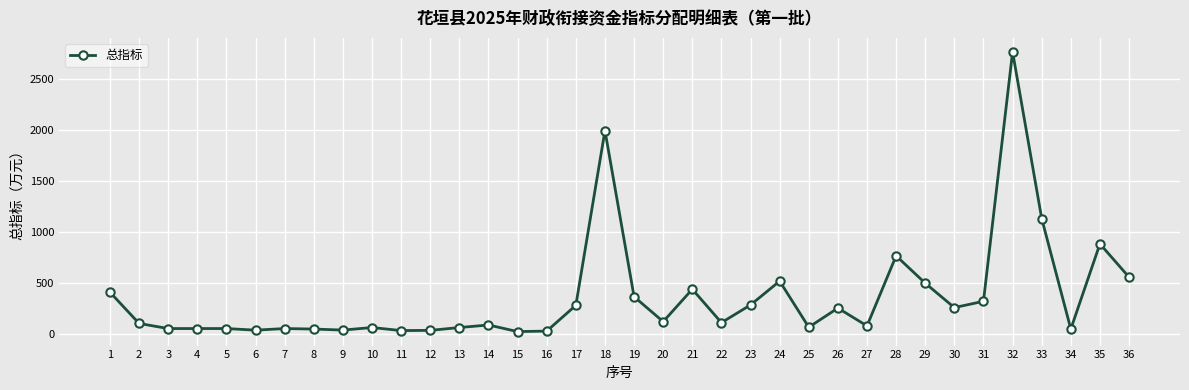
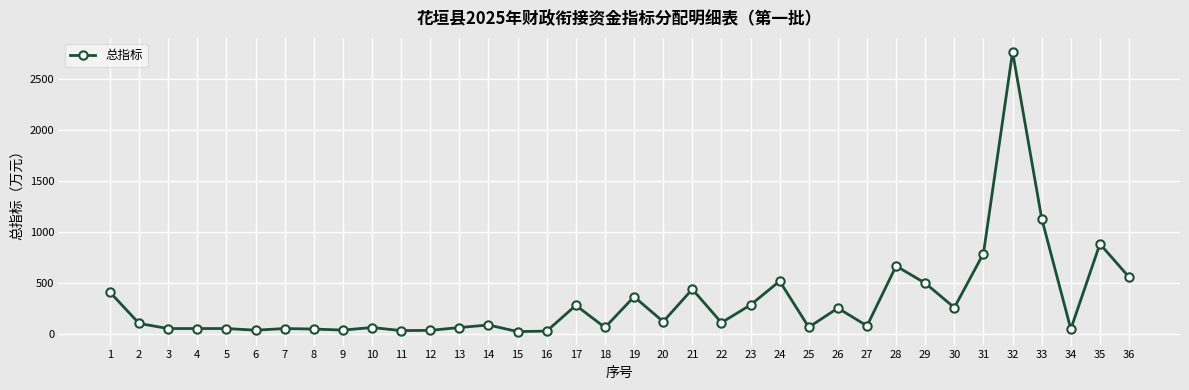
  {
    "1": 410,
    "2": 100,
    "3": 50,
    "4": 50,
    "5": 50,
    "6": 30,
    "7": 50,
    "8": 50,
    "9": 40,
    "10": 60,
    "11": 30,
    "12": 30,
    "13": 60,
    "14": 90,
    "15": 20,
    "16": 30,
    "17": 280,
-   "18": 2000,
+   "18": 60,
    "19": 360,
    "20": 120,
    "21": 440,
    "22": 110,
    "23": 280,
    "24": 520,
    "25": 60,
    "26": 250,
    "27": 80,
-   "28": 770,
+   "28": 670,
    "29": 500,
    "30": 260,
-   "31": 320,
+   "31": 790,
    "32": 2770,
    "33": 1130,
    "34": 50,
    "35": 880,
    "36": 560
  }
